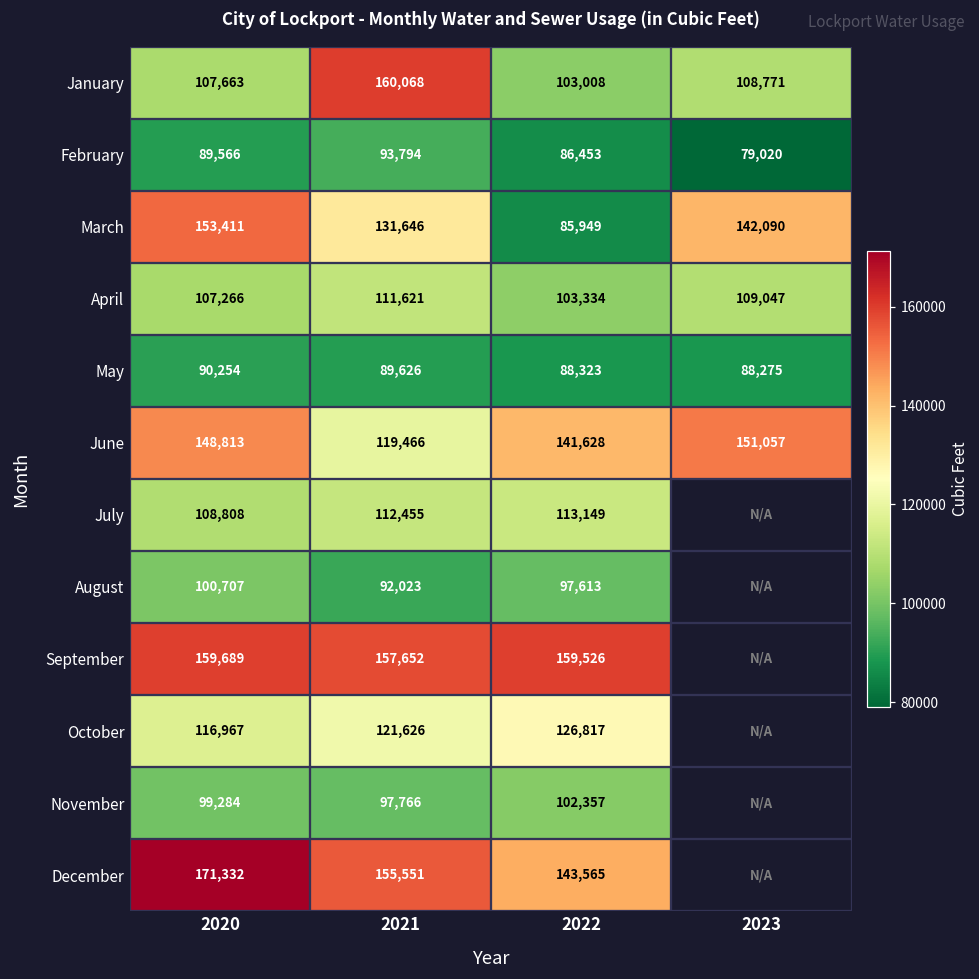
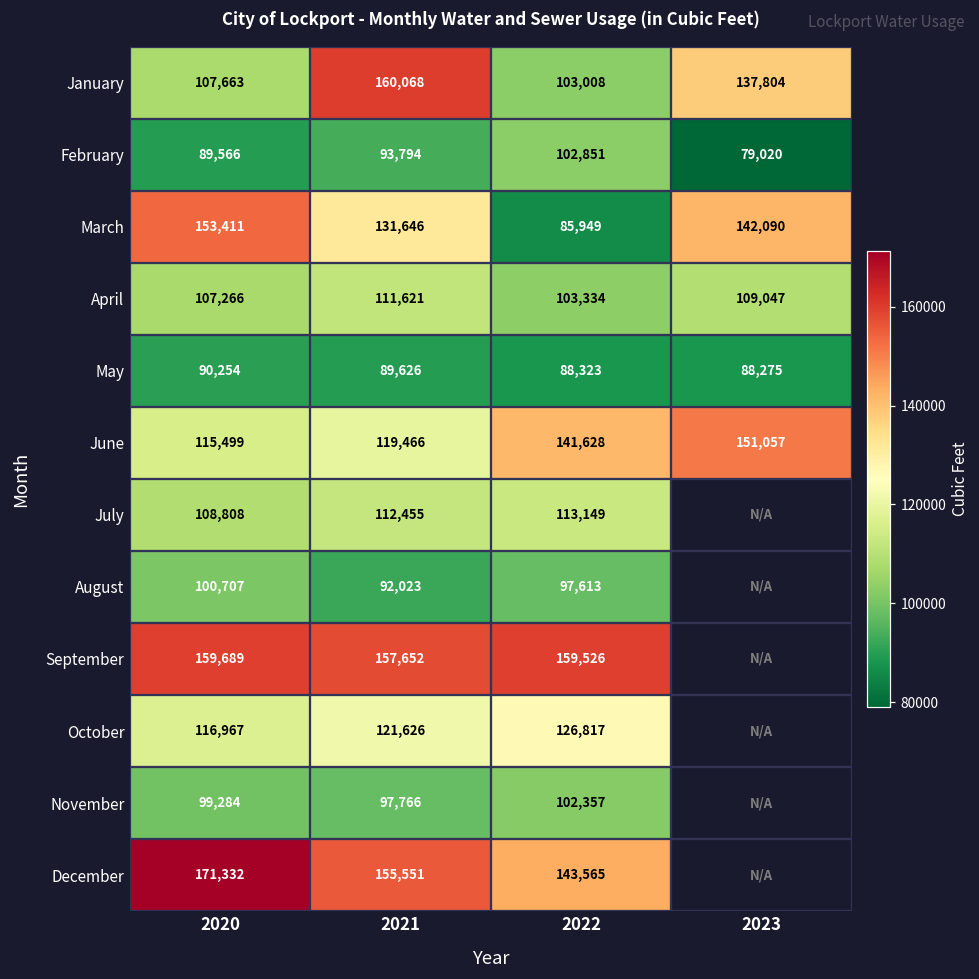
  {
    "January": {
      "2020": "107,663",
      "2021": "160,068",
      "2022": "103,008",
-     "2023": "108,771"
+     "2023": "137,804"
    },
    "February": {
      "2020": "89,566",
      "2021": "93,794",
-     "2022": "86,453",
+     "2022": "102,851",
      "2023": "79,020"
    },
    "March": {
      "2020": "153,411",
      "2021": "131,646",
      "2022": "85,949",
      "2023": "142,090"
    },
    "April": {
      "2020": "107,266",
      "2021": "111,621",
      "2022": "103,334",
      "2023": "109,047"
    },
    "May": {
      "2020": "90,254",
      "2021": "89,626",
      "2022": "88,323",
      "2023": "88,275"
    },
    "June": {
-     "2020": "148,813",
+     "2020": "115,499",
      "2021": "119,466",
      "2022": "141,628",
      "2023": "151,057"
    },
    "July": {
      "2020": "108,808",
      "2021": "112,455",
      "2022": "113,149"
    },
    "August": {
      "2020": "100,707",
      "2021": "92,023",
      "2022": "97,613"
    },
    "September": {
      "2020": "159,689",
      "2021": "157,652",
      "2022": "159,526"
    },
    "October": {
      "2020": "116,967",
      "2021": "121,626",
      "2022": "126,817"
    },
    "November": {
      "2020": "99,284",
      "2021": "97,766",
      "2022": "102,357"
    },
    "December": {
      "2020": "171,332",
      "2021": "155,551",
      "2022": "143,565"
    }
  }
